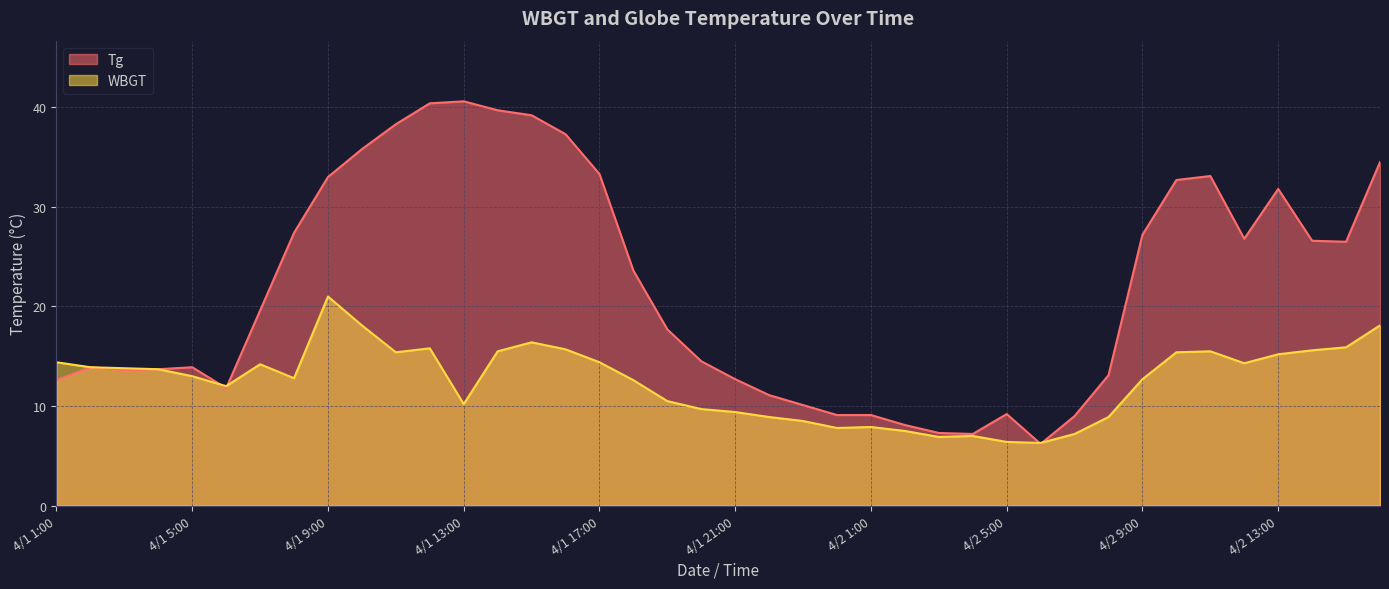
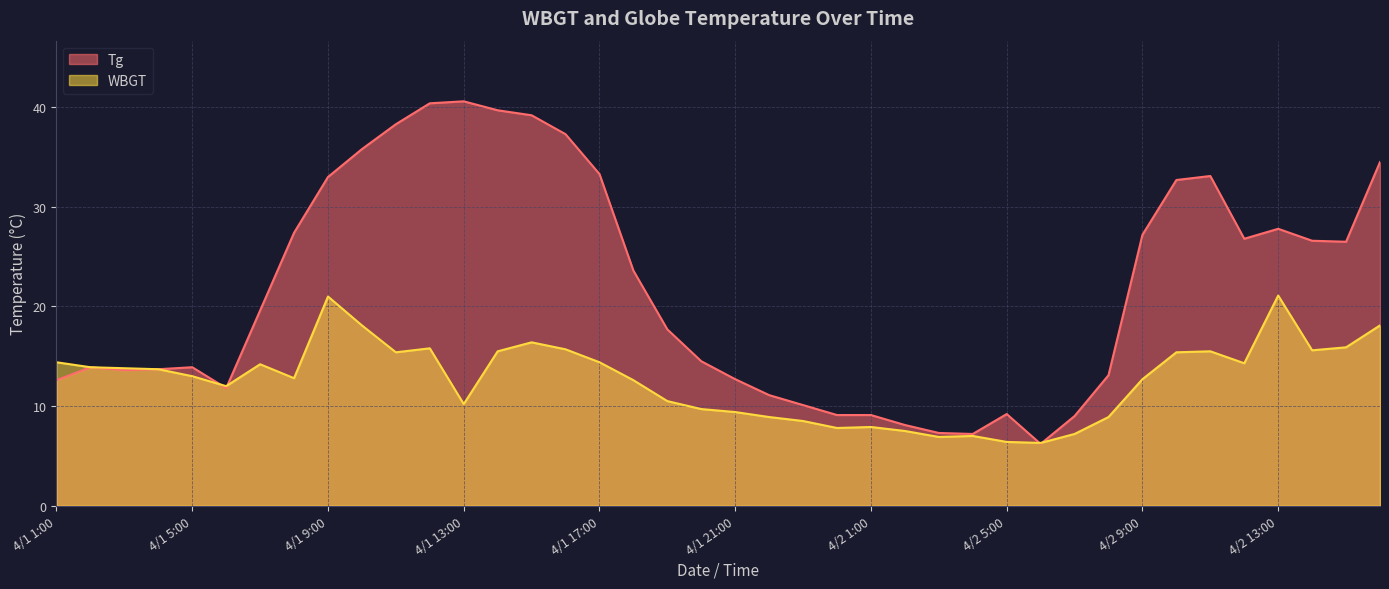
  {
    "Tg": {
      "4/1 1:00": 13,
      "4/1 5:00": 14,
      "4/1 9:00": 33,
      "4/1 13:00": 41,
      "4/1 17:00": 33,
      "4/1 21:00": 13,
      "4/2 1:00": 9,
      "4/2 5:00": 9,
      "4/2 9:00": 27,
-     "4/2 13:00": 32
+     "4/2 13:00": 28
    },
    "WBGT": {
      "4/1 1:00": 14,
      "4/1 5:00": 13,
      "4/1 9:00": 21,
      "4/1 13:00": 10,
      "4/1 17:00": 14,
      "4/1 21:00": 9,
      "4/2 1:00": 8,
      "4/2 5:00": 6,
      "4/2 9:00": 13,
-     "4/2 13:00": 15
+     "4/2 13:00": 21
    }
  }
